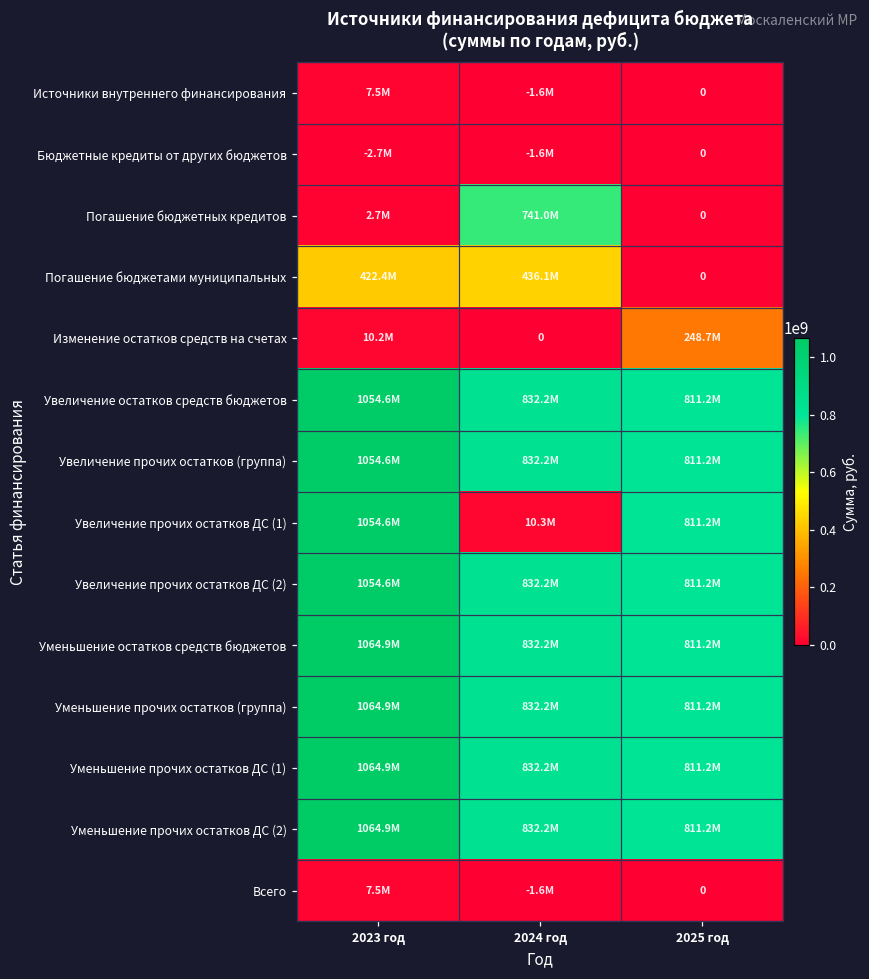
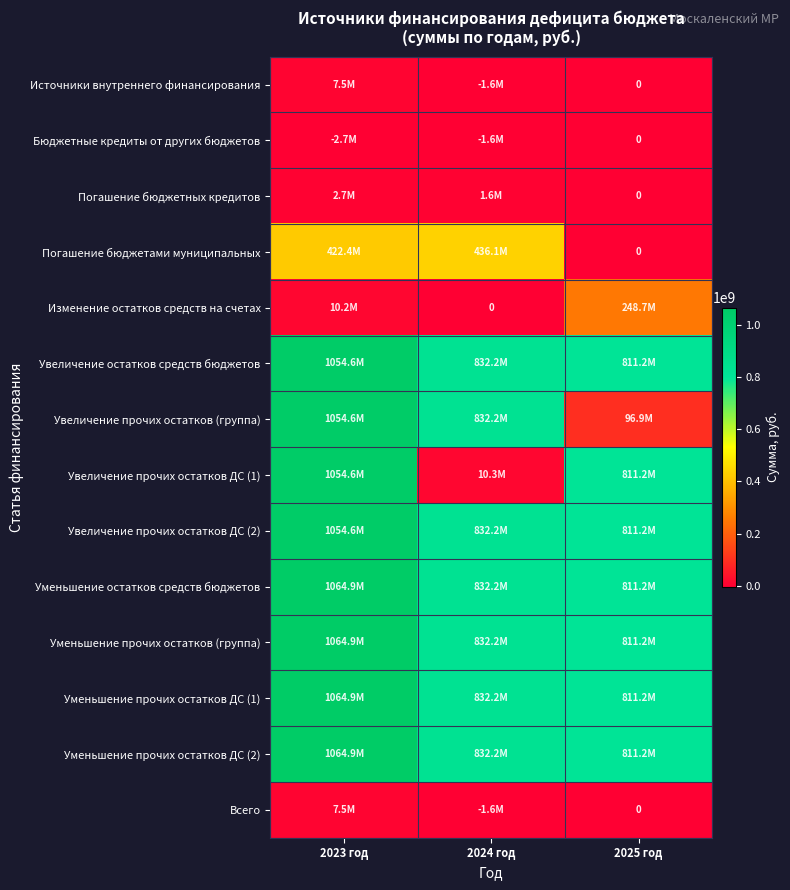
  {
    "Источники внутреннего финансирования": {
      "2023 год": "7.5M",
      "2024 год": "-1.6M",
      "2025 год": "0"
    },
    "Бюджетные кредиты от других бюджетов": {
      "2023 год": "-2.7M",
      "2024 год": "-1.6M",
      "2025 год": "0"
    },
    "Погашение бюджетных кредитов": {
      "2023 год": "2.7M",
-     "2024 год": "741.0M",
+     "2024 год": "1.6M",
      "2025 год": "0"
    },
    "Погашение бюджетами муниципальных": {
      "2023 год": "422.4M",
      "2024 год": "436.1M",
      "2025 год": "0"
    },
    "Изменение остатков средств на счетах": {
      "2023 год": "10.2M",
      "2024 год": "0",
      "2025 год": "248.7M"
    },
    "Увеличение остатков средств бюджетов": {
      "2023 год": "1054.6M",
      "2024 год": "832.2M",
      "2025 год": "811.2M"
    },
    "Увеличение прочих остатков (группа)": {
      "2023 год": "1054.6M",
      "2024 год": "832.2M",
-     "2025 год": "811.2M"
+     "2025 год": "96.9M"
    },
    "Увеличение прочих остатков ДС (1)": {
      "2023 год": "1054.6M",
      "2024 год": "10.3M",
      "2025 год": "811.2M"
    },
    "Увеличение прочих остатков ДС (2)": {
      "2023 год": "1054.6M",
      "2024 год": "832.2M",
      "2025 год": "811.2M"
    },
    "Уменьшение остатков средств бюджетов": {
      "2023 год": "1064.9M",
      "2024 год": "832.2M",
      "2025 год": "811.2M"
    },
    "Уменьшение прочих остатков (группа)": {
      "2023 год": "1064.9M",
      "2024 год": "832.2M",
      "2025 год": "811.2M"
    },
    "Уменьшение прочих остатков ДС (1)": {
      "2023 год": "1064.9M",
      "2024 год": "832.2M",
      "2025 год": "811.2M"
    },
    "Уменьшение прочих остатков ДС (2)": {
      "2023 год": "1064.9M",
      "2024 год": "832.2M",
      "2025 год": "811.2M"
    },
    "Всего": {
      "2023 год": "7.5M",
      "2024 год": "-1.6M",
      "2025 год": "0"
    }
  }
